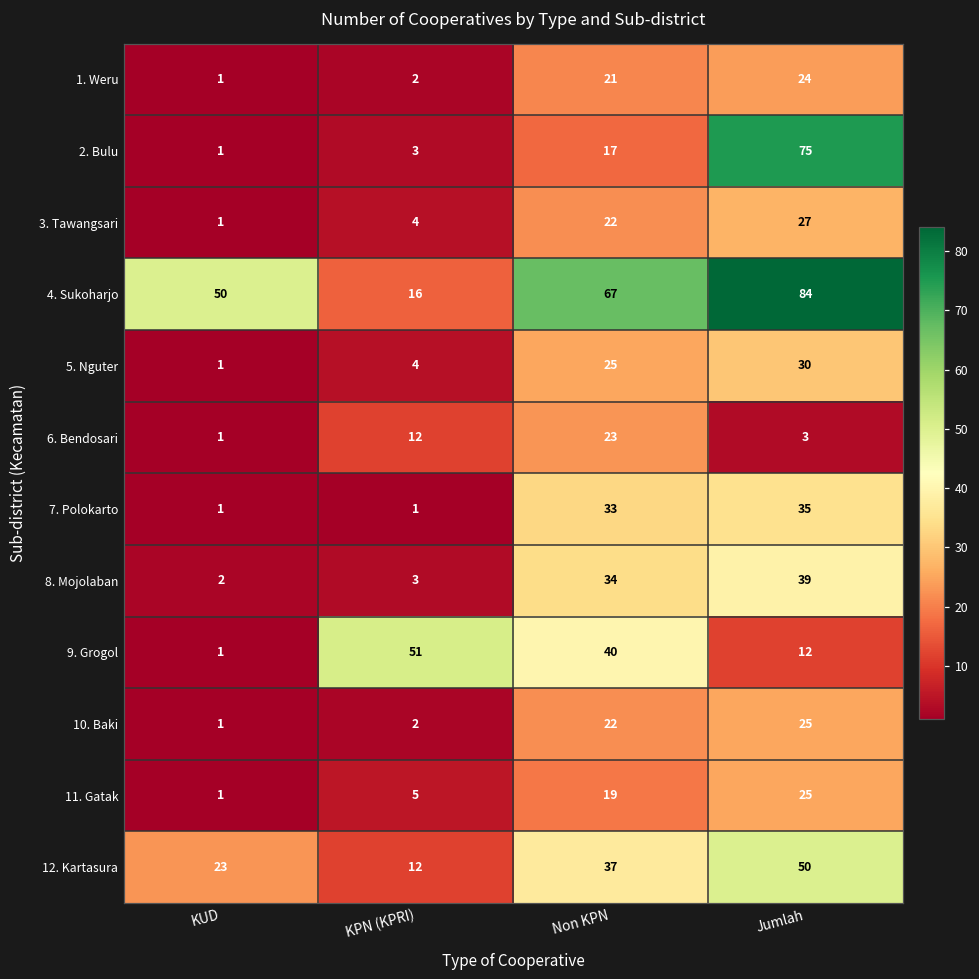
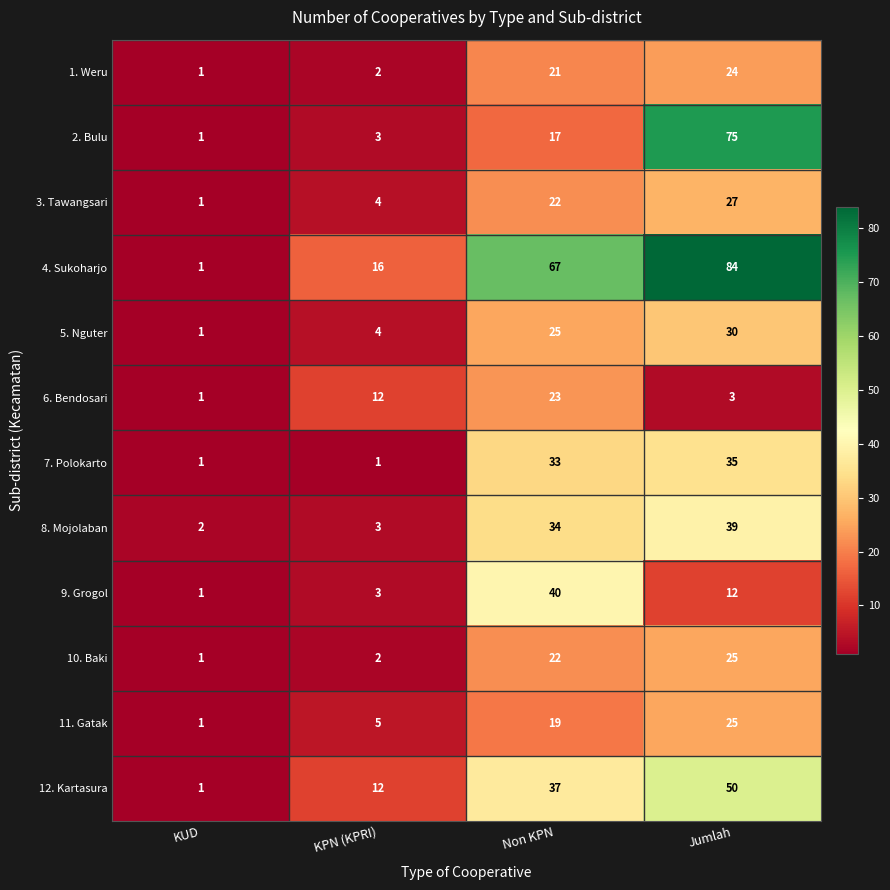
  {
    "1. Weru": {
      "KUD": 1,
      "KPN (KPRI)": 2,
      "Non KPN": 21,
      "Jumlah": 24
    },
    "2. Bulu": {
      "KUD": 1,
      "KPN (KPRI)": 3,
      "Non KPN": 17,
      "Jumlah": 75
    },
    "3. Tawangsari": {
      "KUD": 1,
      "KPN (KPRI)": 4,
      "Non KPN": 22,
      "Jumlah": 27
    },
    "4. Sukoharjo": {
-     "KUD": 50,
+     "KUD": 1,
      "KPN (KPRI)": 16,
      "Non KPN": 67,
      "Jumlah": 84
    },
    "5. Nguter": {
      "KUD": 1,
      "KPN (KPRI)": 4,
      "Non KPN": 25,
      "Jumlah": 30
    },
    "6. Bendosari": {
      "KUD": 1,
      "KPN (KPRI)": 12,
      "Non KPN": 23,
      "Jumlah": 3
    },
    "7. Polokarto": {
      "KUD": 1,
      "KPN (KPRI)": 1,
      "Non KPN": 33,
      "Jumlah": 35
    },
    "8. Mojolaban": {
      "KUD": 2,
      "KPN (KPRI)": 3,
      "Non KPN": 34,
      "Jumlah": 39
    },
    "9. Grogol": {
      "KUD": 1,
-     "KPN (KPRI)": 51,
+     "KPN (KPRI)": 3,
      "Non KPN": 40,
      "Jumlah": 12
    },
    "10. Baki": {
      "KUD": 1,
      "KPN (KPRI)": 2,
      "Non KPN": 22,
      "Jumlah": 25
    },
    "11. Gatak": {
      "KUD": 1,
      "KPN (KPRI)": 5,
      "Non KPN": 19,
      "Jumlah": 25
    },
    "12. Kartasura": {
-     "KUD": 23,
+     "KUD": 1,
      "KPN (KPRI)": 12,
      "Non KPN": 37,
      "Jumlah": 50
    }
  }
